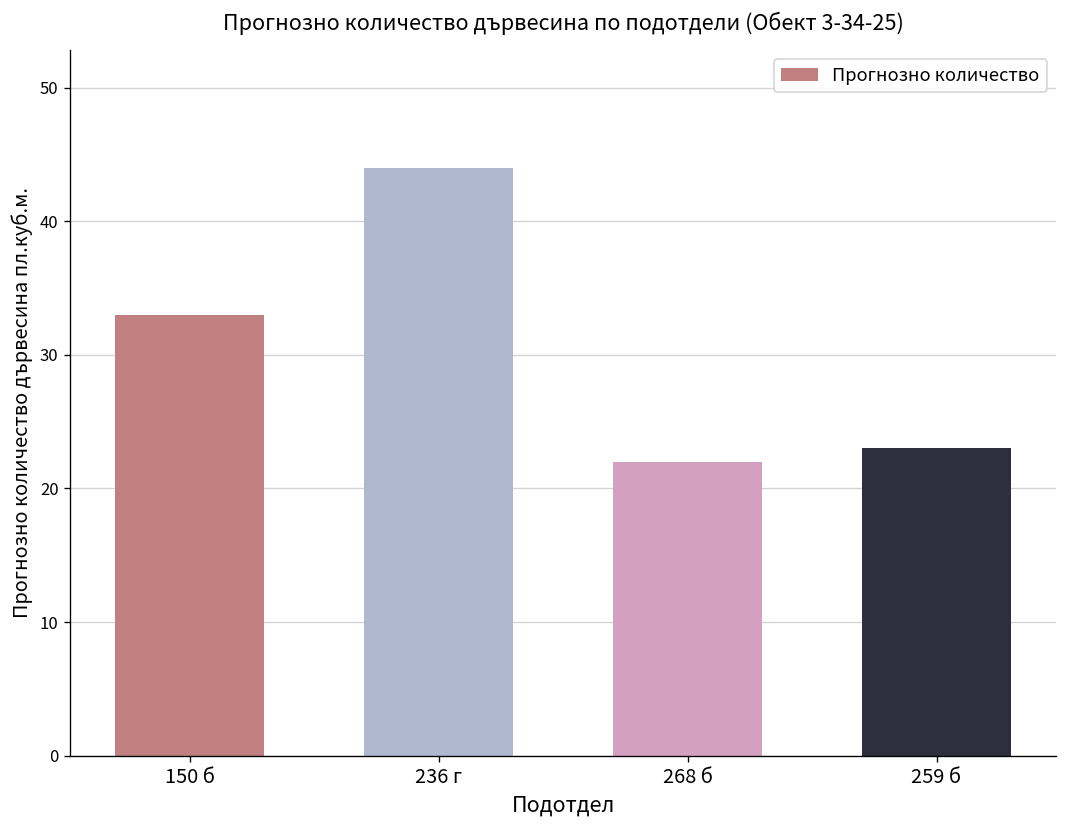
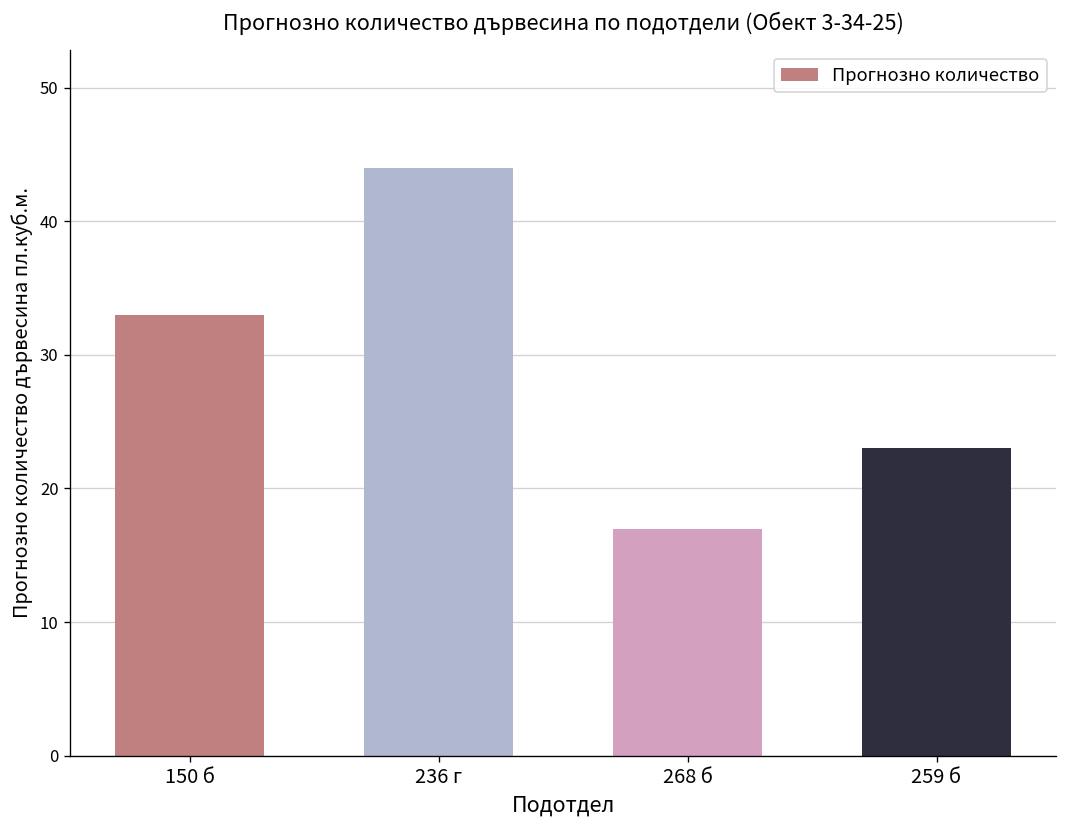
  {
    "150 б": 33,
    "236 г": 44,
-   "268 б": 22,
+   "268 б": 17,
    "259 б": 23
  }
